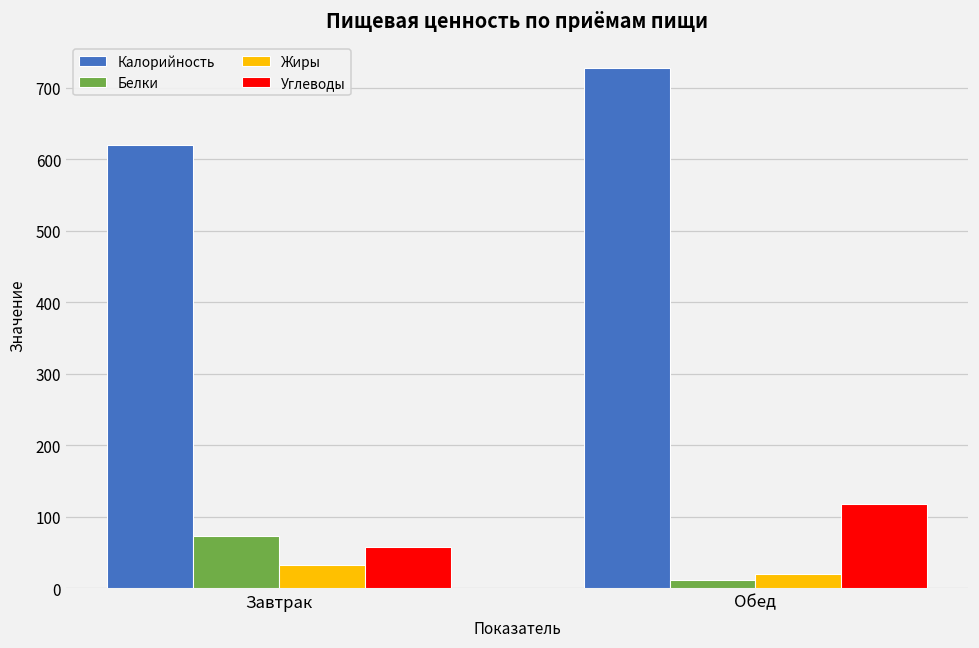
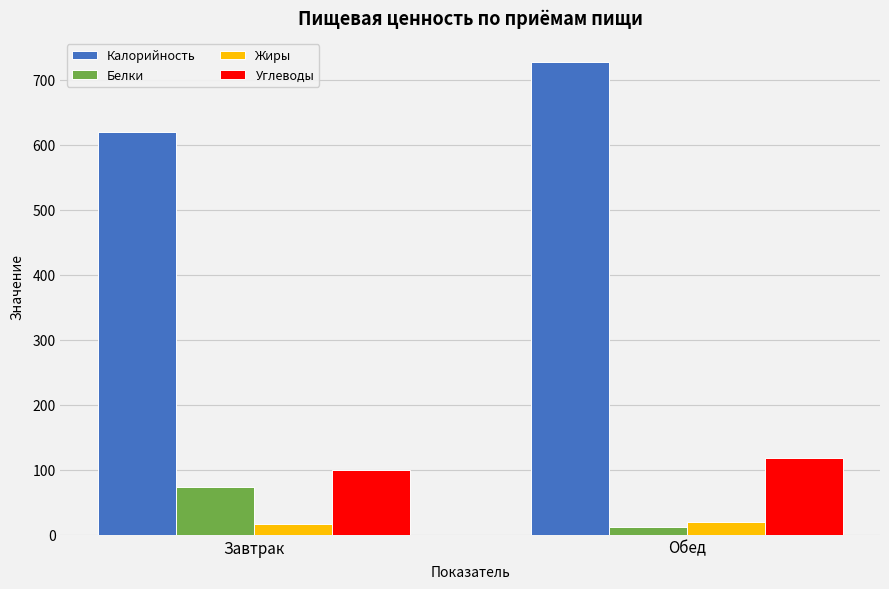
  {
    "Калорийность": {
      "Завтрак": 620,
      "Обед": 730
    },
    "Белки": {
      "Завтрак": 70,
      "Обед": 10
    },
    "Жиры": {
-     "Завтрак": 30,
+     "Завтрак": 20,
      "Обед": 20
    },
    "Углеводы": {
-     "Завтрак": 60,
+     "Завтрак": 100,
      "Обед": 120
    }
  }
